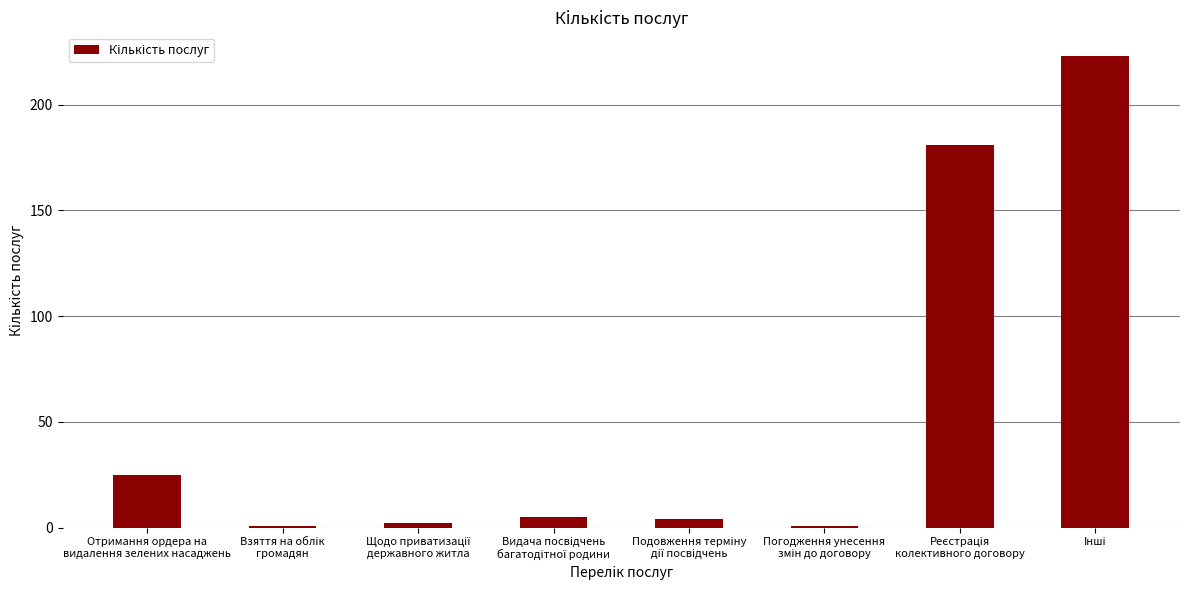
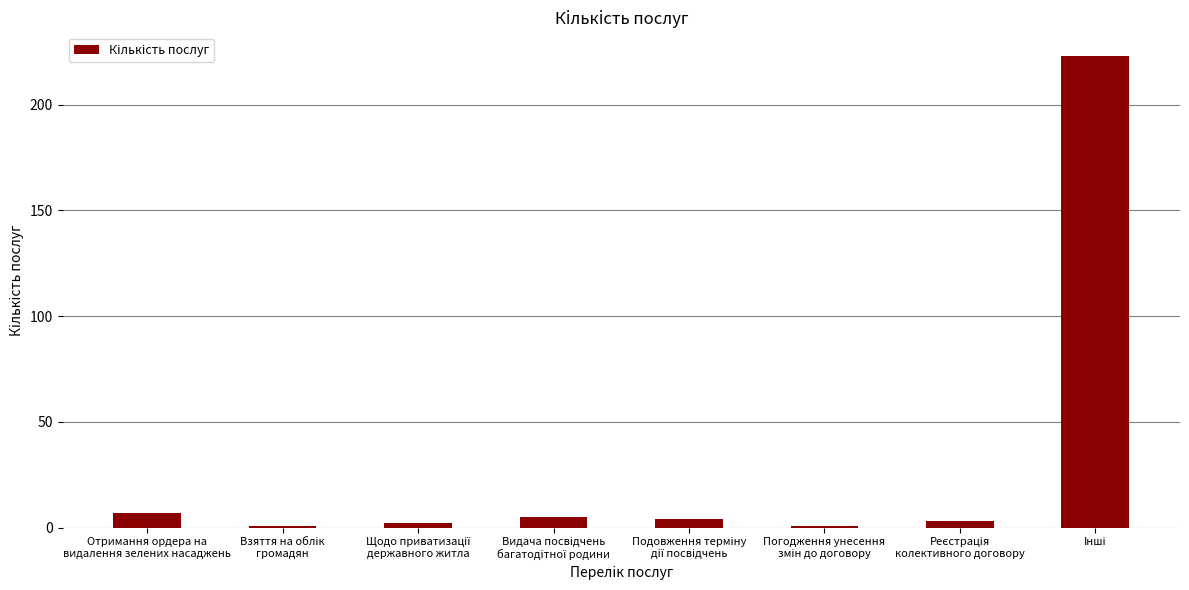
  {
-   "Отримання ордера на видалення зелених насаджень": 25,
+   "Отримання ордера на видалення зелених насаджень": 7,
    "Щодо приватизації державного житла": 2,
    "Видача посвідчень багатодітної родини": 5,
    "Подовження терміну дії посвідчень": 4,
-   "Реєстрація колективного договору": 181,
+   "Реєстрація колективного договору": 3,
    "Інші": 223
  }
